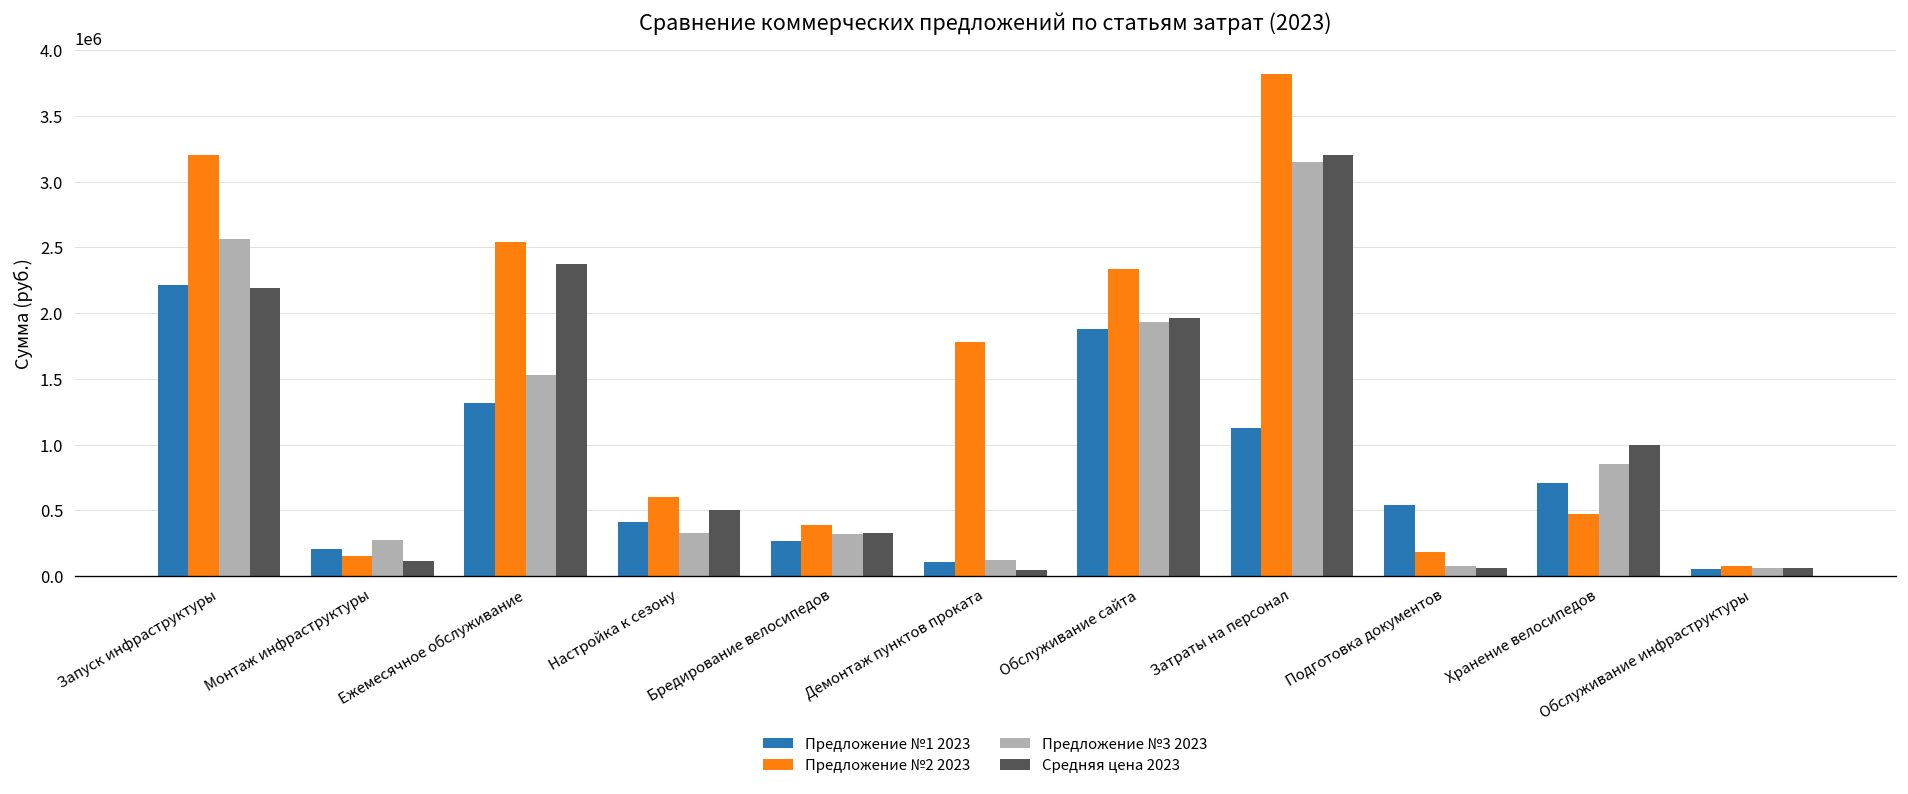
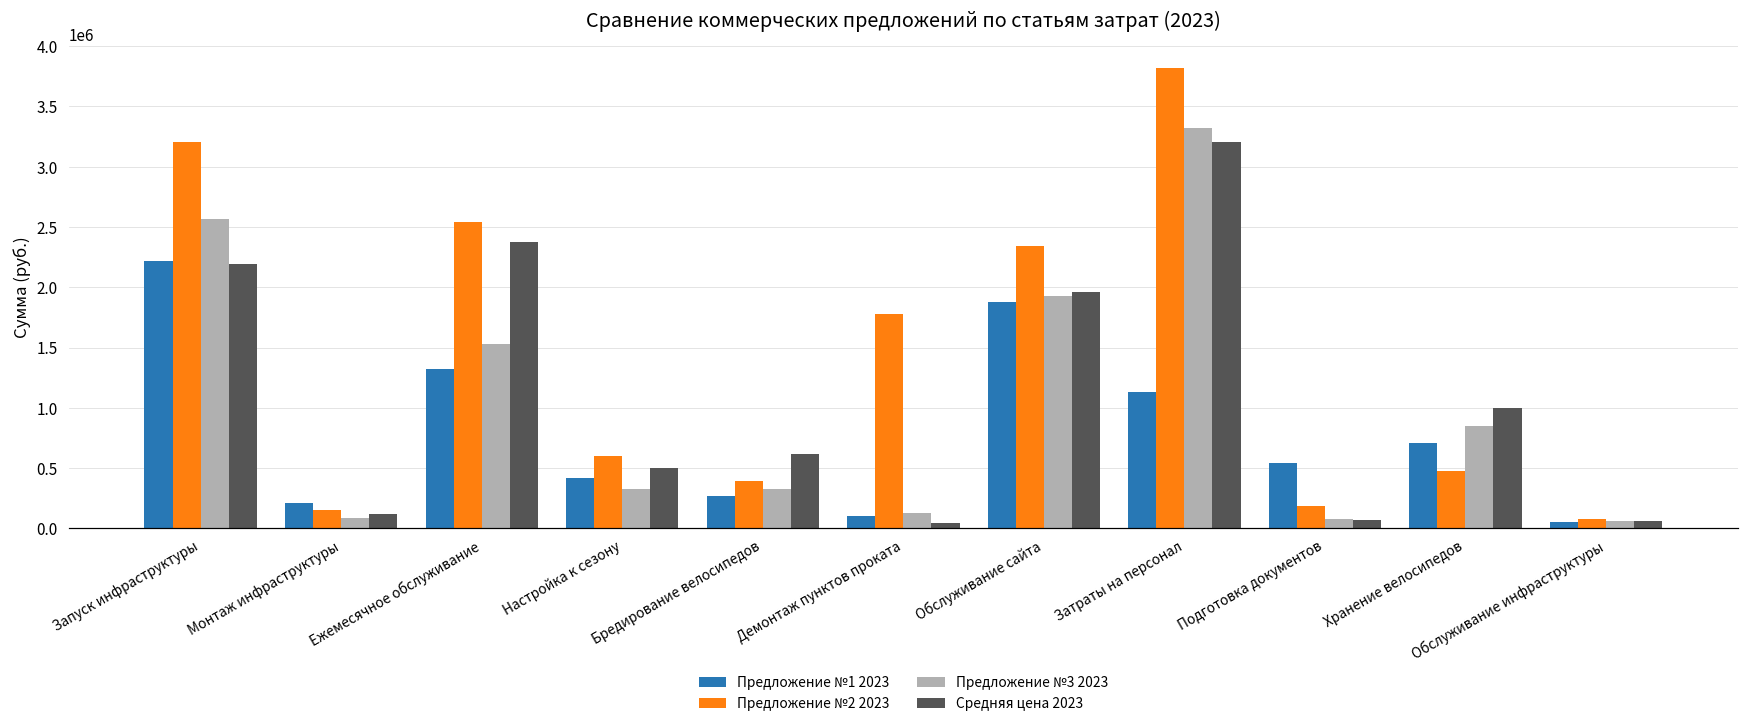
  {
    "Предложение №1 2023": {
      "Запуск инфраструктуры": 2210000,
      "Монтаж инфраструктуры": 210000,
      "Ежемесячное обслуживание": 1320000,
      "Настройка к сезону": 410000,
      "Бредирование велосипедов": 270000,
      "Демонтаж пунктов проката": 110000,
      "Обслуживание сайта": 1880000,
      "Затраты на персонал": 1130000,
      "Подготовка документов": 540000,
      "Хранение велосипедов": 710000,
      "Обслуживание инфраструктуры": 50000
    },
    "Предложение №2 2023": {
      "Запуск инфраструктуры": 3210000,
      "Монтаж инфраструктуры": 150000,
      "Ежемесячное обслуживание": 2540000,
      "Настройка к сезону": 600000,
      "Бредирование велосипедов": 390000,
      "Демонтаж пунктов проката": 1780000,
      "Обслуживание сайта": 2340000,
      "Затраты на персонал": 3820000,
      "Подготовка документов": 190000,
      "Хранение велосипедов": 480000,
      "Обслуживание инфраструктуры": 80000
    },
    "Предложение №3 2023": {
      "Запуск инфраструктуры": 2570000,
-     "Монтаж инфраструктуры": 270000,
+     "Монтаж инфраструктуры": 90000,
      "Ежемесячное обслуживание": 1530000,
      "Настройка к сезону": 330000,
      "Бредирование велосипедов": 320000,
      "Демонтаж пунктов проката": 130000,
      "Обслуживание сайта": 1930000,
-     "Затраты на персонал": 3150000,
+     "Затраты на персонал": 3320000,
      "Подготовка документов": 80000,
      "Хранение велосипедов": 850000,
      "Обслуживание инфраструктуры": 60000
    },
    "Средняя цена 2023": {
      "Запуск инфраструктуры": 2190000,
      "Монтаж инфраструктуры": 120000,
      "Ежемесячное обслуживание": 2370000,
      "Настройка к сезону": 500000,
-     "Бредирование велосипедов": 330000,
+     "Бредирование велосипедов": 620000,
      "Демонтаж пунктов проката": 40000,
      "Обслуживание сайта": 1960000,
      "Затраты на персонал": 3200000,
      "Подготовка документов": 70000,
      "Хранение велосипедов": 1000000,
      "Обслуживание инфраструктуры": 60000
    }
  }
